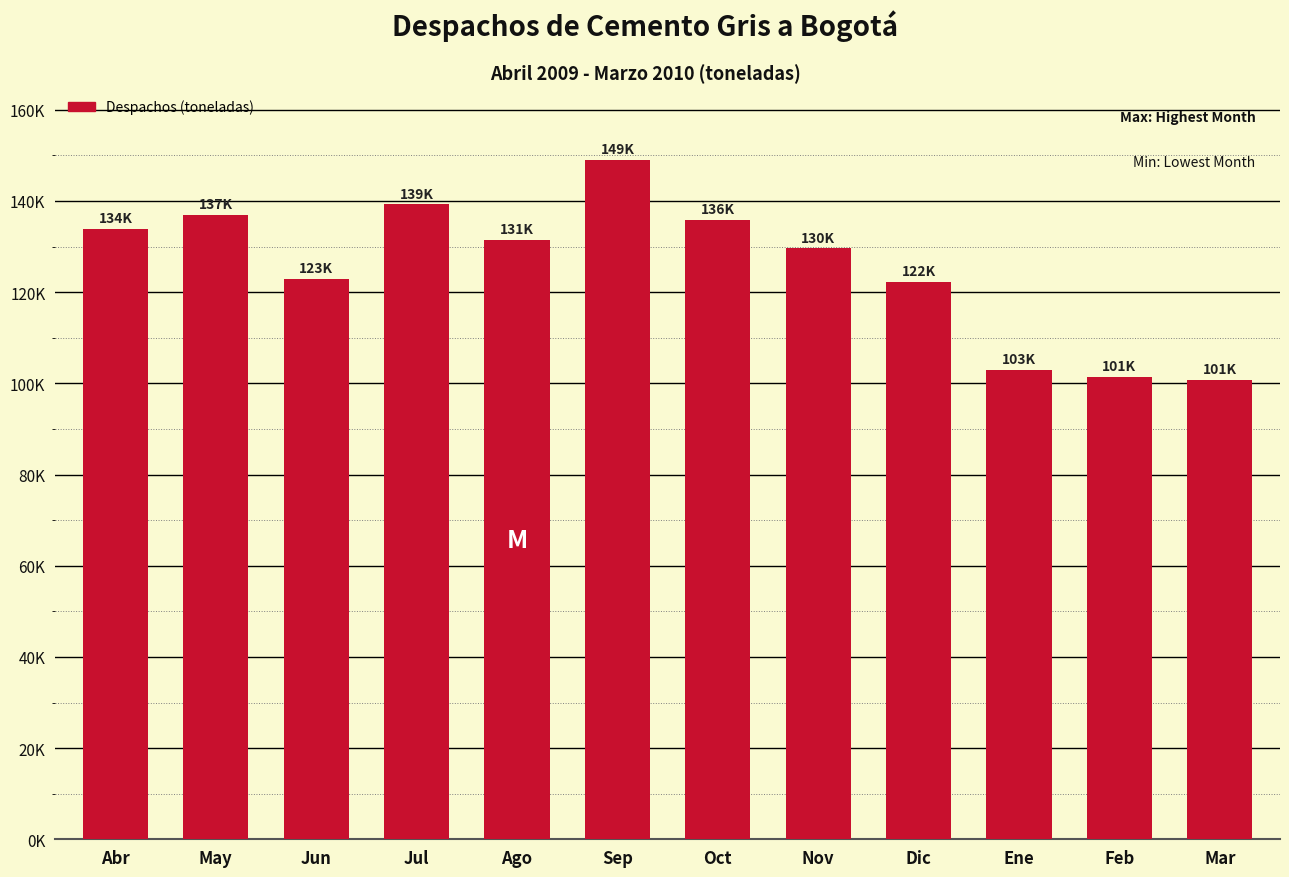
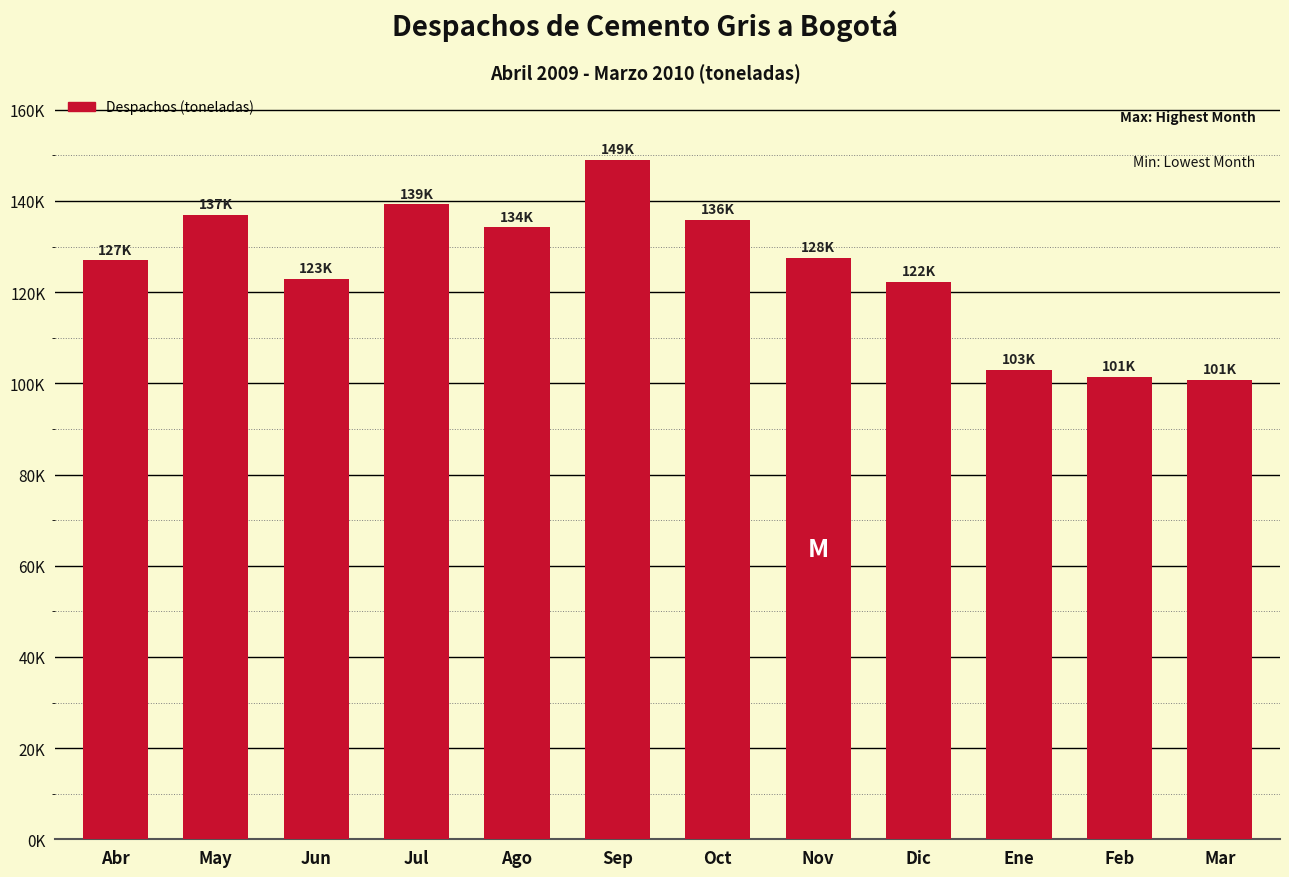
  {
-   "Abr": "134K",
+   "Abr": "127K",
    "May": "137K",
    "Jun": "123K",
    "Jul": "139K",
-   "Ago": "131K",
+   "Ago": "134K",
    "Sep": "149K",
    "Oct": "136K",
-   "Nov": "130K",
+   "Nov": "128K",
    "Dic": "122K",
    "Ene": "103K",
    "Feb": "101K",
    "Mar": "101K"
  }
